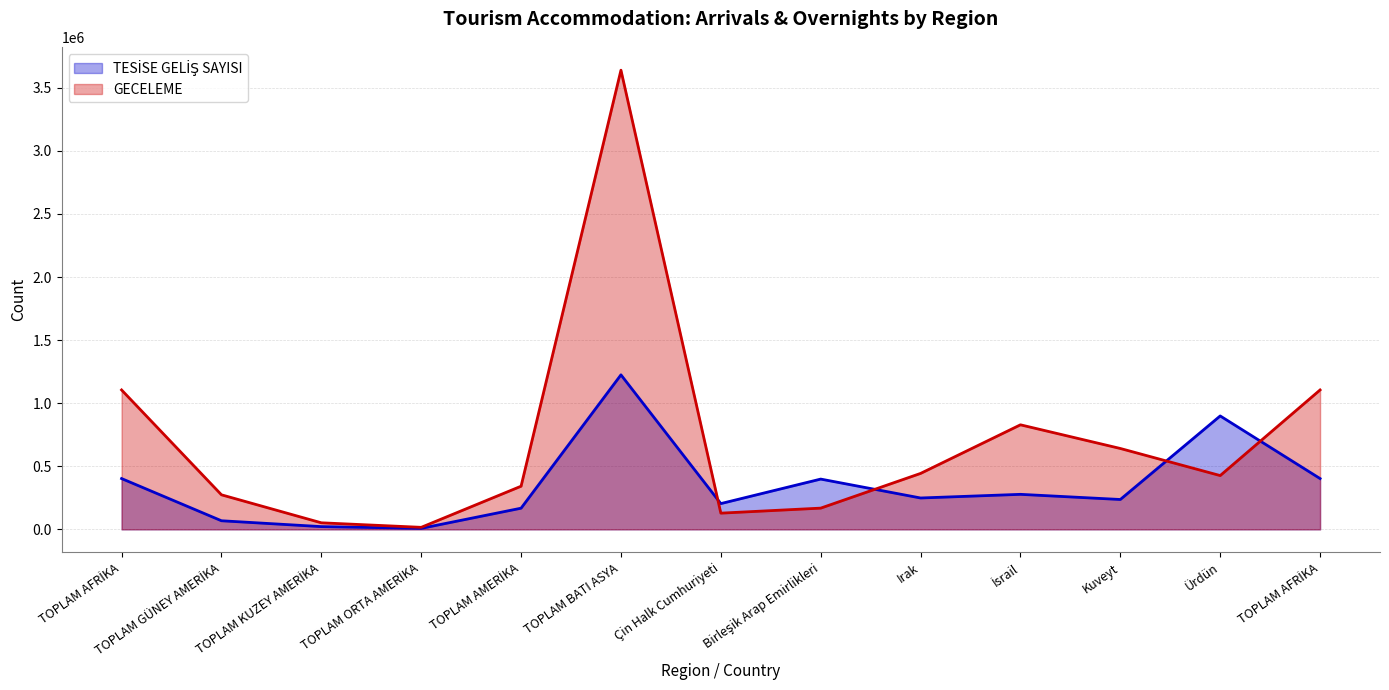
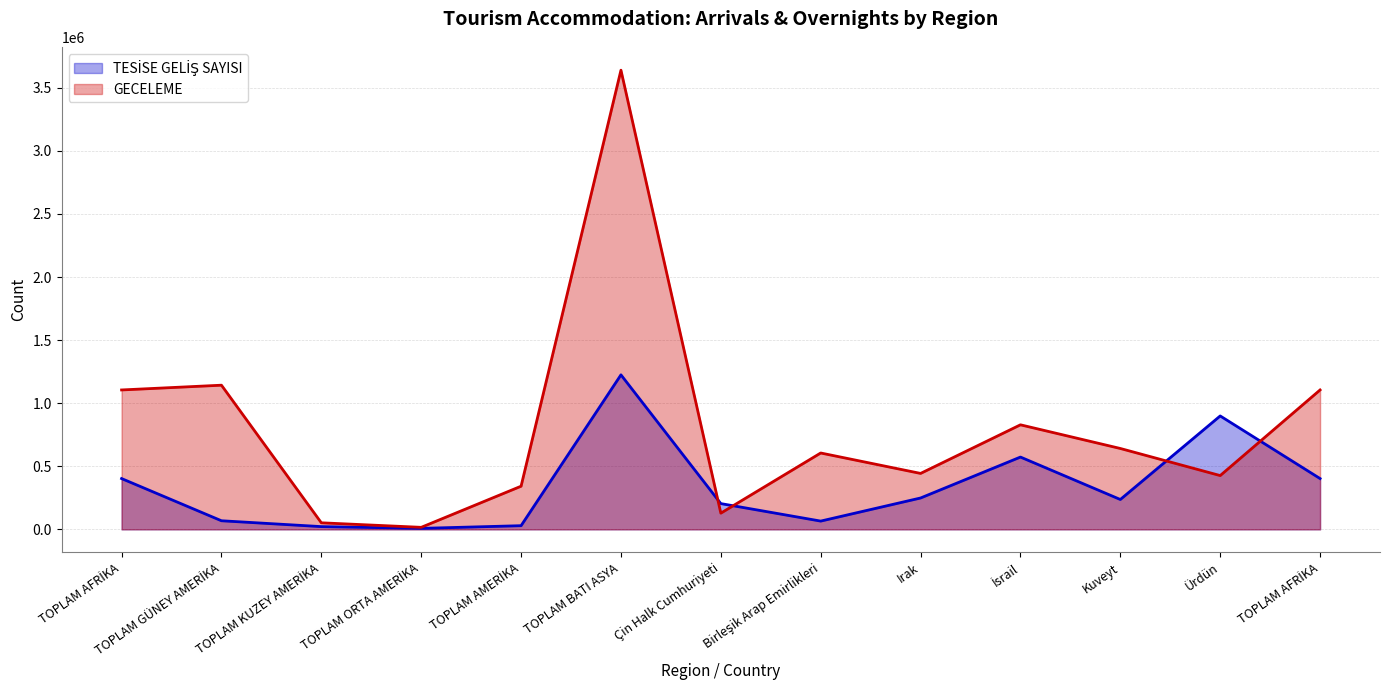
  {
    "TESİSE GELİŞ SAYISI": {
      "TOPLAM GÜNEY AMERİKA": 70000,
      "TOPLAM KUZEY AMERİKA": 20000,
-     "TOPLAM AMERİKA": 170000,
+     "TOPLAM AMERİKA": 30000,
      "TOPLAM BATI ASYA": 1220000,
      "Çin Halk Cumhuriyeti": 200000,
-     "Birleşik Arap Emirlikleri": 400000,
+     "Birleşik Arap Emirlikleri": 70000,
      "Irak": 250000,
-     "İsrail": 280000,
+     "İsrail": 570000,
      "Kuveyt": 240000,
      "Ürdün": 900000
    },
    "GECELEME": {
-     "TOPLAM GÜNEY AMERİKA": 270000,
+     "TOPLAM GÜNEY AMERİKA": 1140000,
      "TOPLAM KUZEY AMERİKA": 50000,
      "TOPLAM AMERİKA": 340000,
      "TOPLAM BATI ASYA": 3640000,
      "Çin Halk Cumhuriyeti": 130000,
-     "Birleşik Arap Emirlikleri": 170000,
+     "Birleşik Arap Emirlikleri": 610000,
      "Irak": 440000,
      "İsrail": 830000,
      "Kuveyt": 640000,
      "Ürdün": 430000
    }
  }
